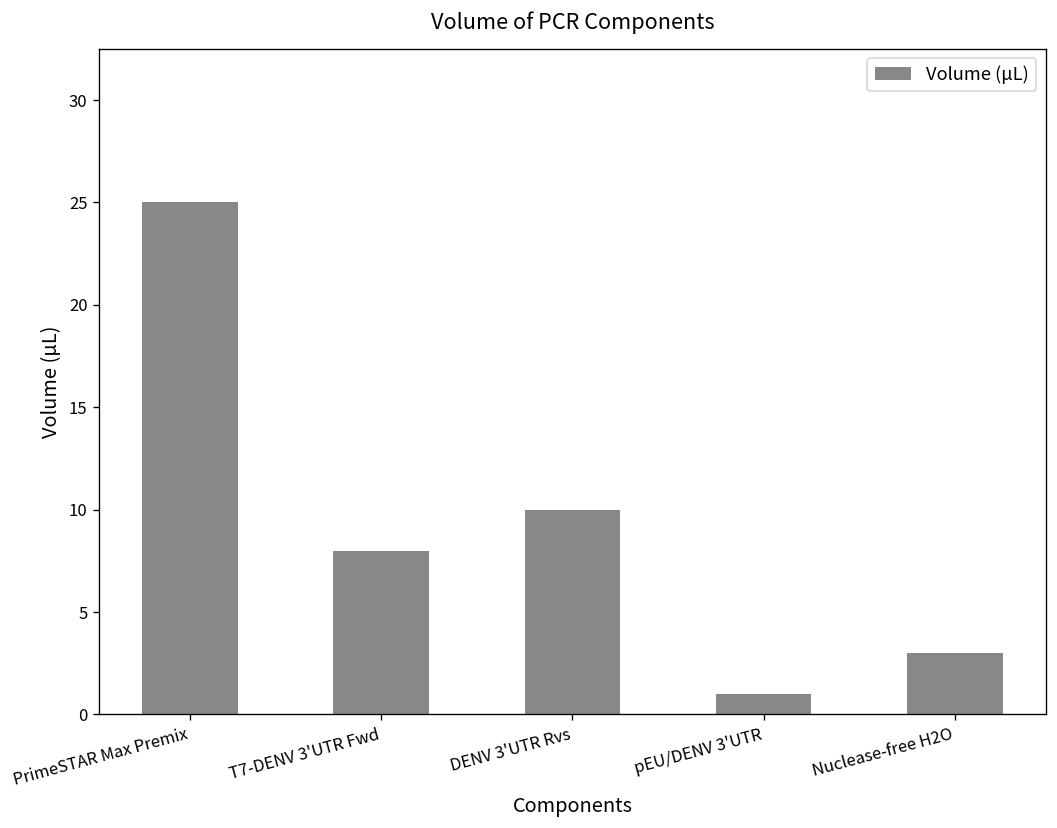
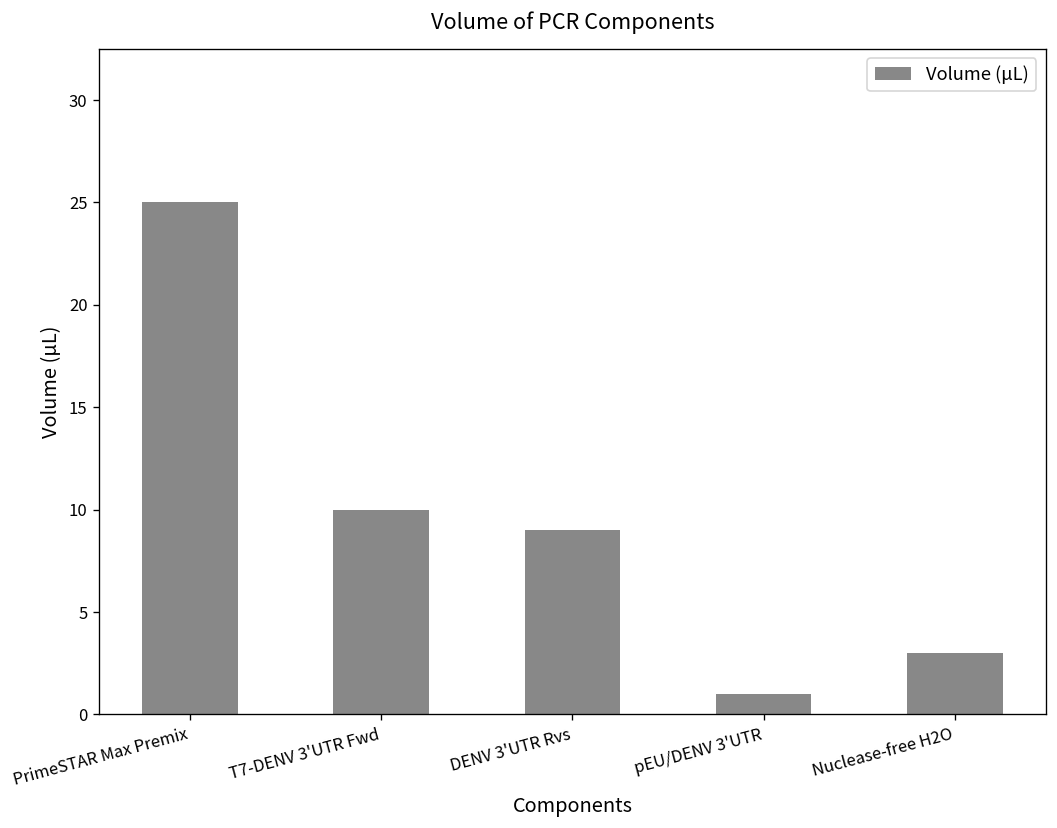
  {
    "PrimeSTAR Max Premix": 25,
-   "T7-DENV 3'UTR Fwd": 8,
-   "DENV 3'UTR Rvs": 10,
+   "T7-DENV 3'UTR Fwd": 10,
+   "DENV 3'UTR Rvs": 9,
    "pEU/DENV 3'UTR": 1,
    "Nuclease-free H2O": 3
  }
